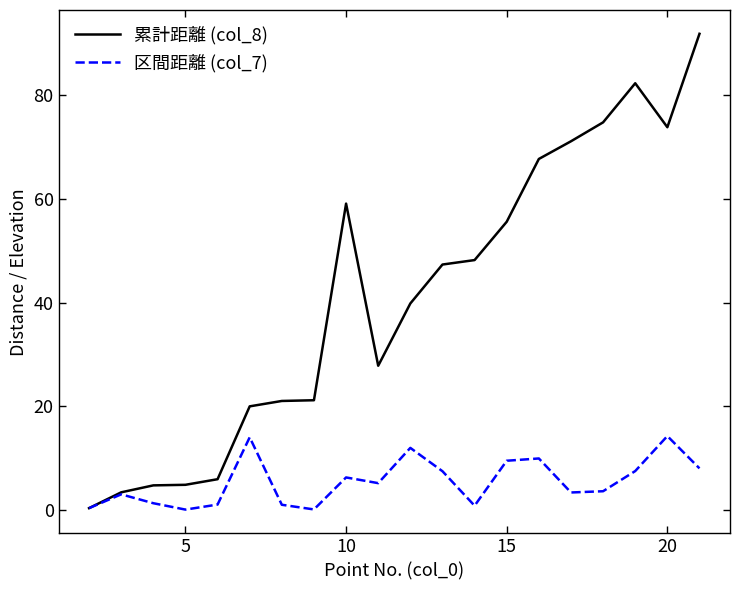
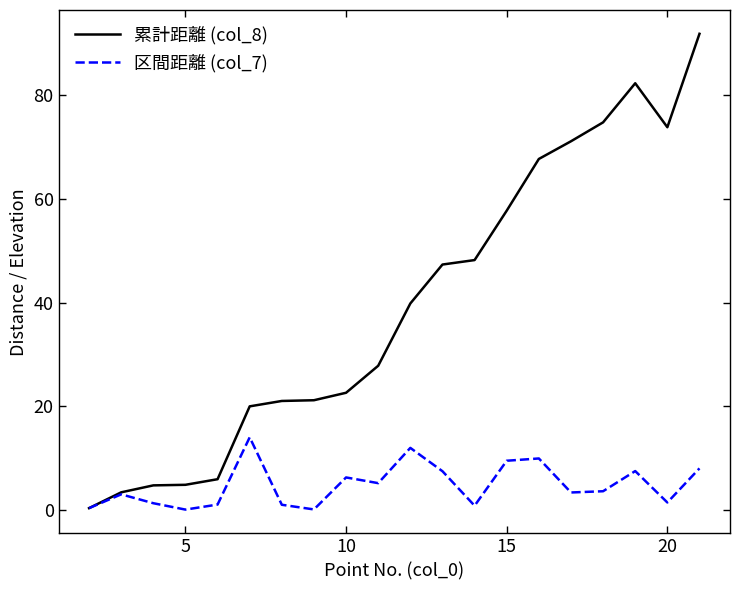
  {
    "累計距離 (col_8)": {
      "5": 5,
-     "10": 59,
-     "15": 56,
+     "10": 23,
+     "15": 58,
      "20": 74
    },
    "区間距離 (col_7)": {
      "5": 0,
      "10": 6,
      "15": 10,
-     "20": 14
+     "20": 1
    }
  }
